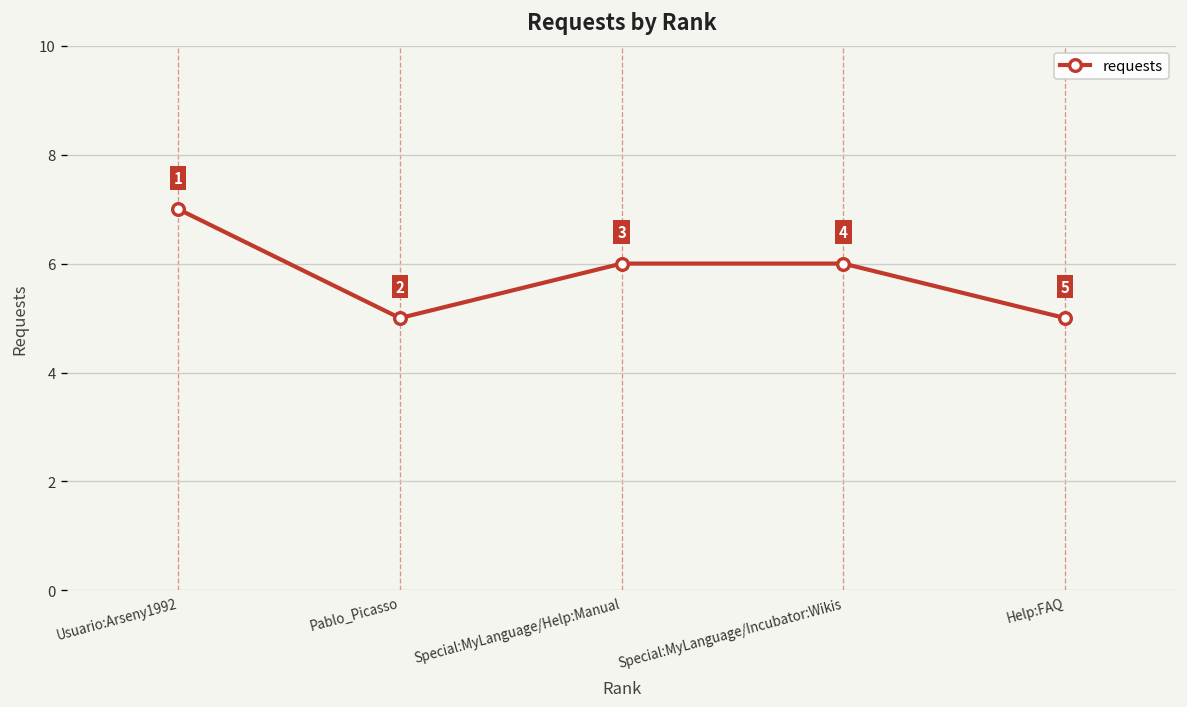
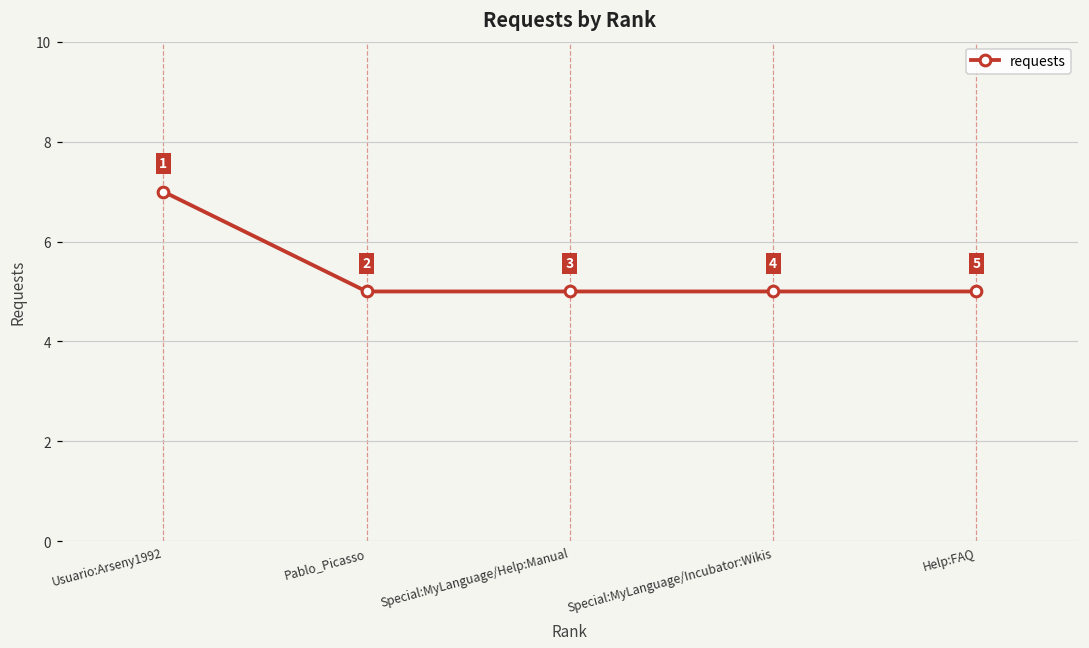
  {
-   "Special:MyLanguage/Help:Manual": 6,
-   "Special:MyLanguage/Incubator:Wikis": 6
+   "Special:MyLanguage/Help:Manual": 5,
+   "Special:MyLanguage/Incubator:Wikis": 5
  }
